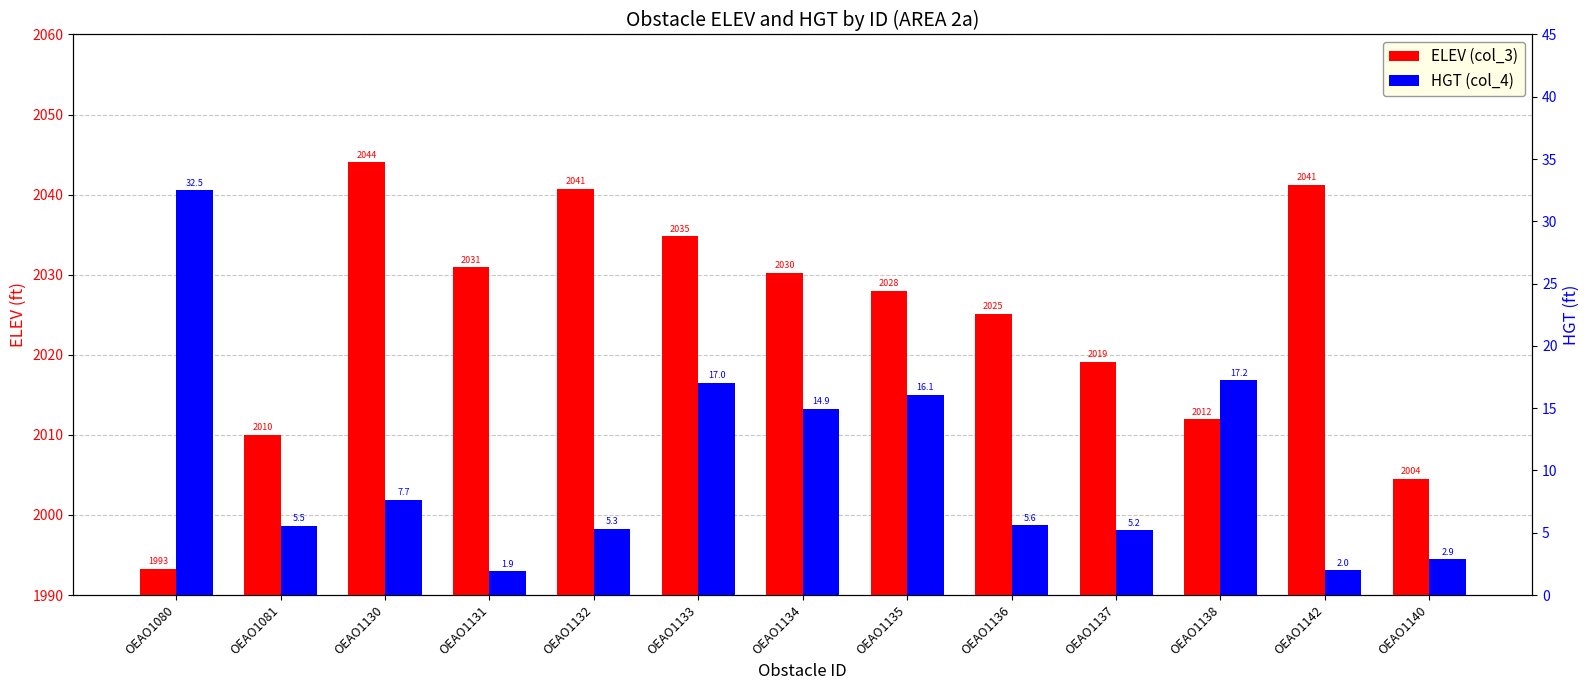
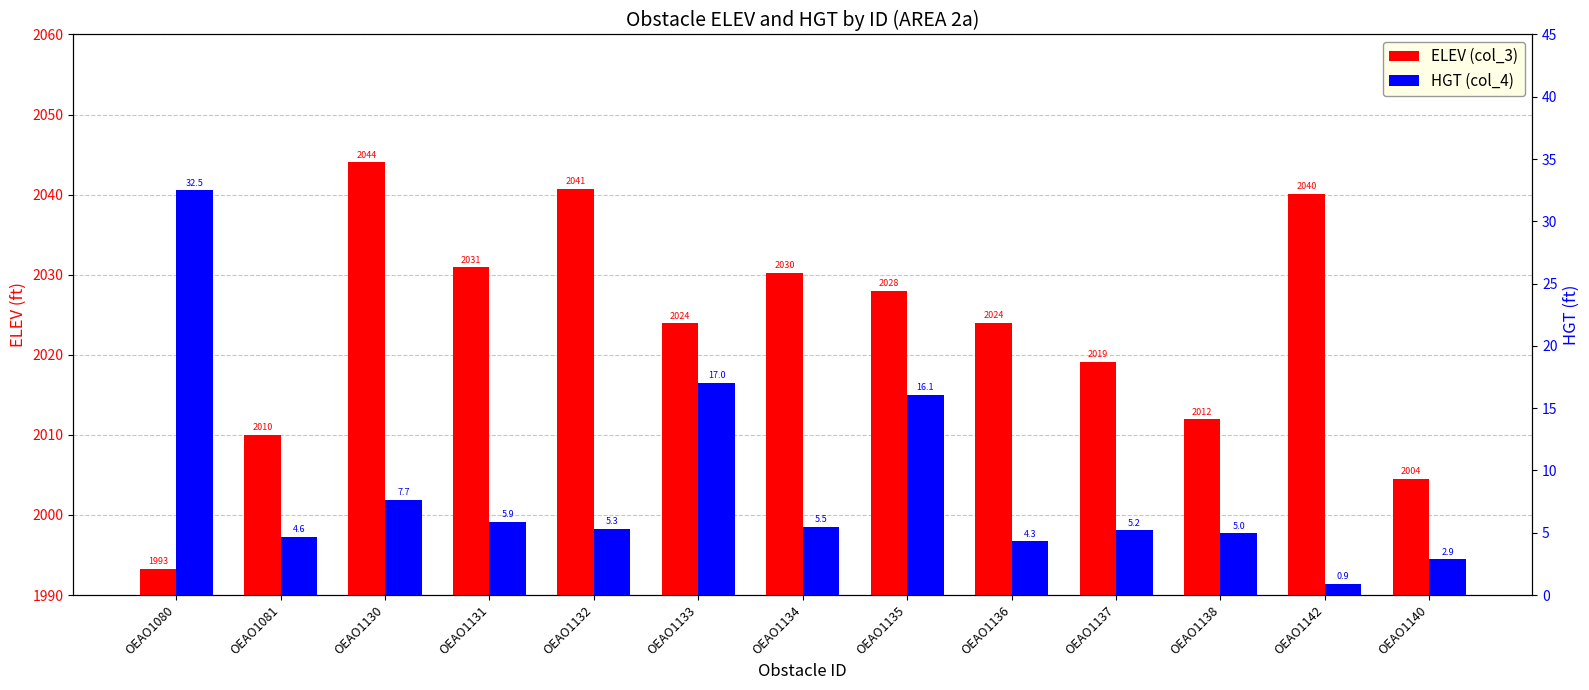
  {
    "ELEV (col_3)": {
      "OEAO1080": 1993,
      "OEAO1081": 2010,
      "OEAO1130": 2044,
      "OEAO1131": 2031,
      "OEAO1132": 2041,
-     "OEAO1133": 2035,
+     "OEAO1133": 2024,
      "OEAO1134": 2030,
      "OEAO1135": 2028,
-     "OEAO1136": 2025,
+     "OEAO1136": 2024,
      "OEAO1137": 2019,
      "OEAO1138": 2012,
-     "OEAO1142": 2041,
+     "OEAO1142": 2040,
      "OEAO1140": 2004
    },
    "HGT (col_4)": {
      "OEAO1080": 32.5,
-     "OEAO1081": 5.5,
+     "OEAO1081": 4.6,
      "OEAO1130": 7.7,
-     "OEAO1131": 1.9,
+     "OEAO1131": 5.9,
      "OEAO1132": 5.3,
      "OEAO1133": 17.0,
-     "OEAO1134": 14.9,
+     "OEAO1134": 5.5,
      "OEAO1135": 16.1,
-     "OEAO1136": 5.6,
+     "OEAO1136": 4.3,
      "OEAO1137": 5.2,
-     "OEAO1138": 17.2,
-     "OEAO1142": 2.0,
+     "OEAO1138": 5.0,
+     "OEAO1142": 0.9,
      "OEAO1140": 2.9
    }
  }
